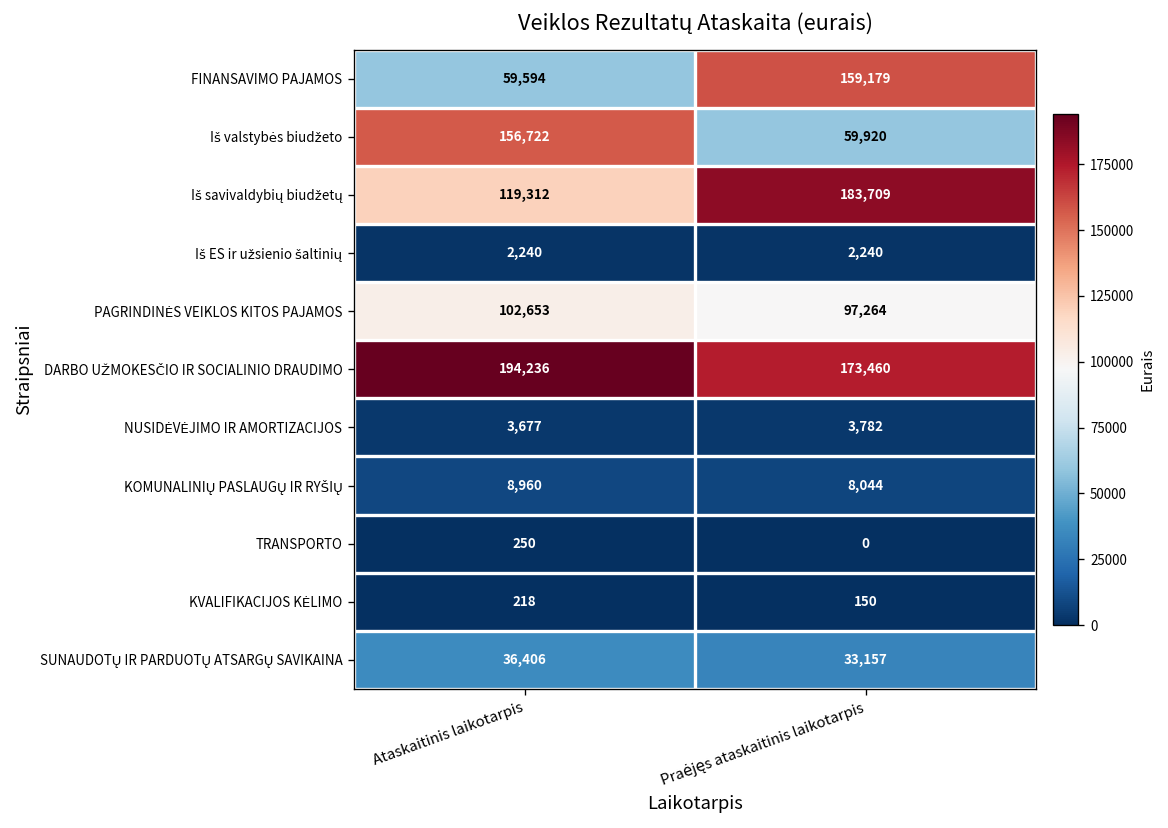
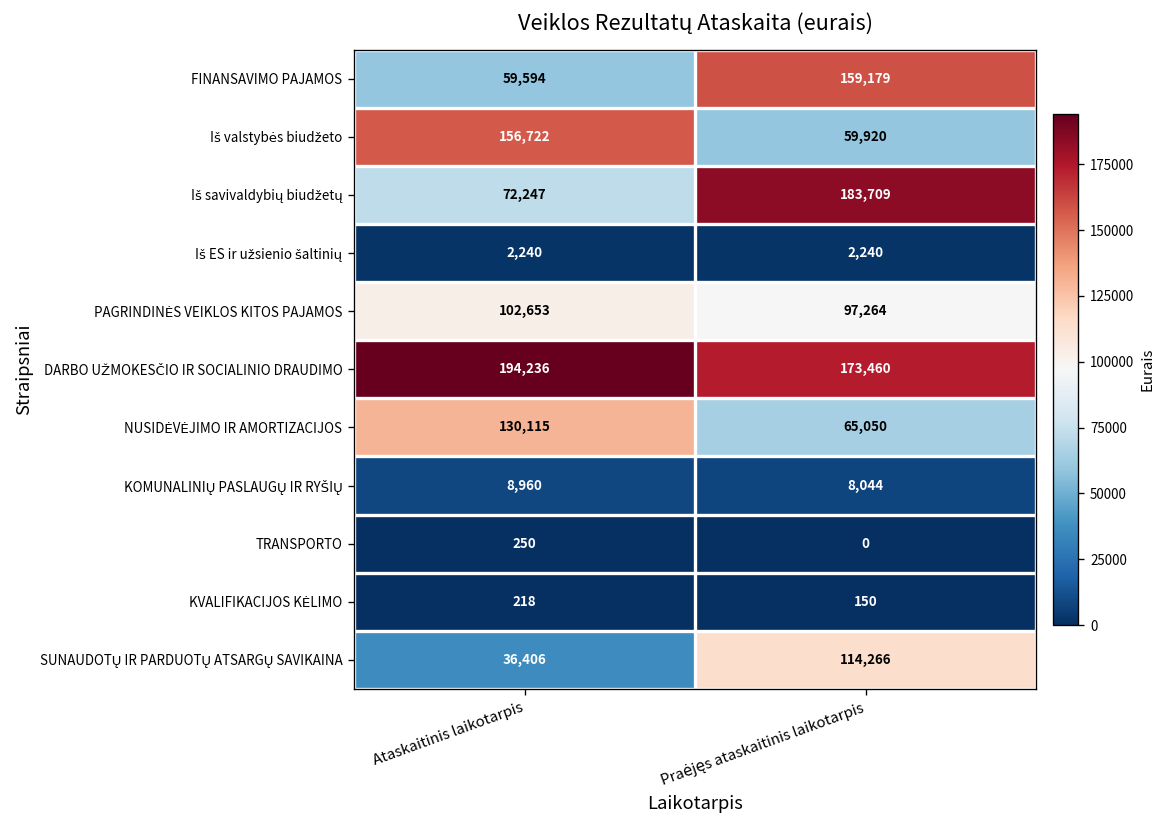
  {
    "FINANSAVIMO PAJAMOS": {
      "Ataskaitinis laikotarpis": "59,594",
      "Praėjęs ataskaitinis laikotarpis": "159,179"
    },
    "Iš valstybės biudžeto": {
      "Ataskaitinis laikotarpis": "156,722",
      "Praėjęs ataskaitinis laikotarpis": "59,920"
    },
    "Iš savivaldybių biudžetų": {
-     "Ataskaitinis laikotarpis": "119,312",
+     "Ataskaitinis laikotarpis": "72,247",
      "Praėjęs ataskaitinis laikotarpis": "183,709"
    },
    "Iš ES ir užsienio šaltinių": {
      "Ataskaitinis laikotarpis": "2,240",
      "Praėjęs ataskaitinis laikotarpis": "2,240"
    },
    "PAGRINDINĖS VEIKLOS KITOS PAJAMOS": {
      "Ataskaitinis laikotarpis": "102,653",
      "Praėjęs ataskaitinis laikotarpis": "97,264"
    },
    "DARBO UŽMOKESČIO IR SOCIALINIO DRAUDIMO": {
      "Ataskaitinis laikotarpis": "194,236",
      "Praėjęs ataskaitinis laikotarpis": "173,460"
    },
    "NUSIDĖVĖJIMO IR AMORTIZACIJOS": {
-     "Ataskaitinis laikotarpis": "3,677",
-     "Praėjęs ataskaitinis laikotarpis": "3,782"
+     "Ataskaitinis laikotarpis": "130,115",
+     "Praėjęs ataskaitinis laikotarpis": "65,050"
    },
    "KOMUNALINIŲ PASLAUGŲ IR RYŠIŲ": {
      "Ataskaitinis laikotarpis": "8,960",
      "Praėjęs ataskaitinis laikotarpis": "8,044"
    },
    "TRANSPORTO": {
      "Ataskaitinis laikotarpis": "250",
      "Praėjęs ataskaitinis laikotarpis": "0"
    },
    "KVALIFIKACIJOS KĖLIMO": {
      "Ataskaitinis laikotarpis": "218",
      "Praėjęs ataskaitinis laikotarpis": "150"
    },
    "SUNAUDOTŲ IR PARDUOTŲ ATSARGŲ SAVIKAINA": {
      "Ataskaitinis laikotarpis": "36,406",
-     "Praėjęs ataskaitinis laikotarpis": "33,157"
+     "Praėjęs ataskaitinis laikotarpis": "114,266"
    }
  }
